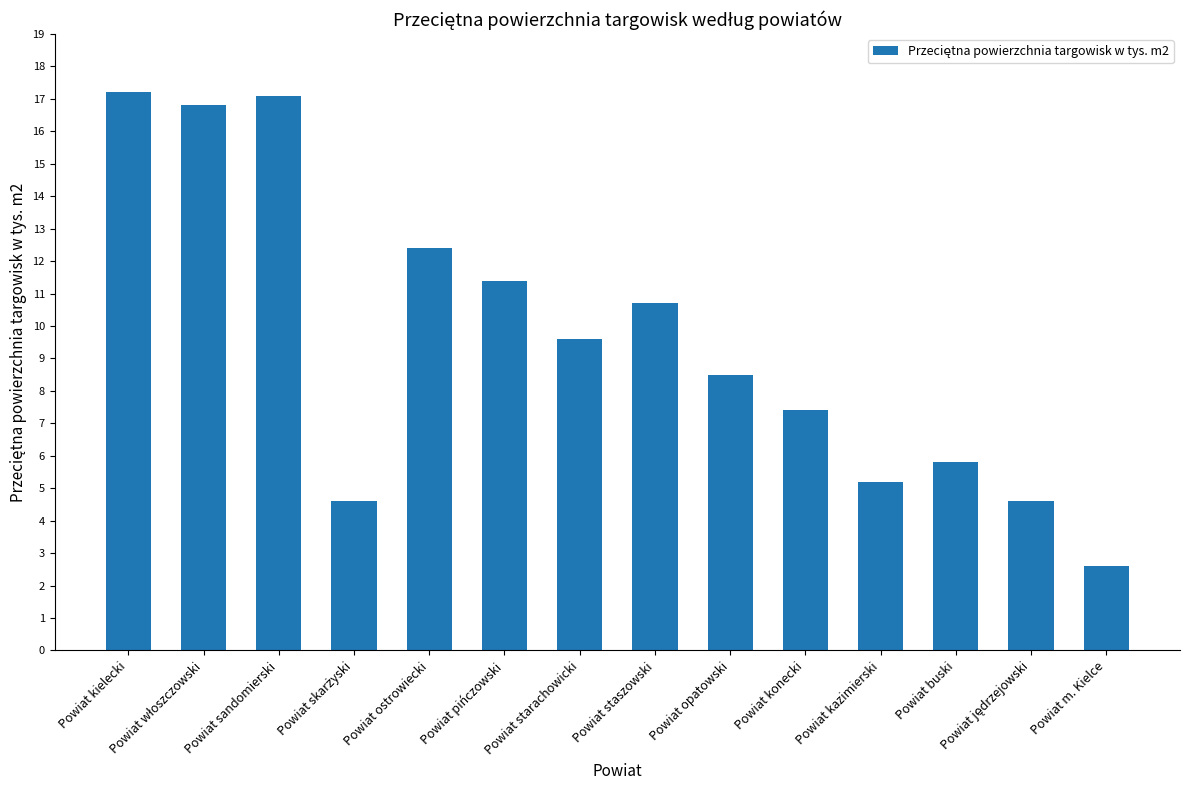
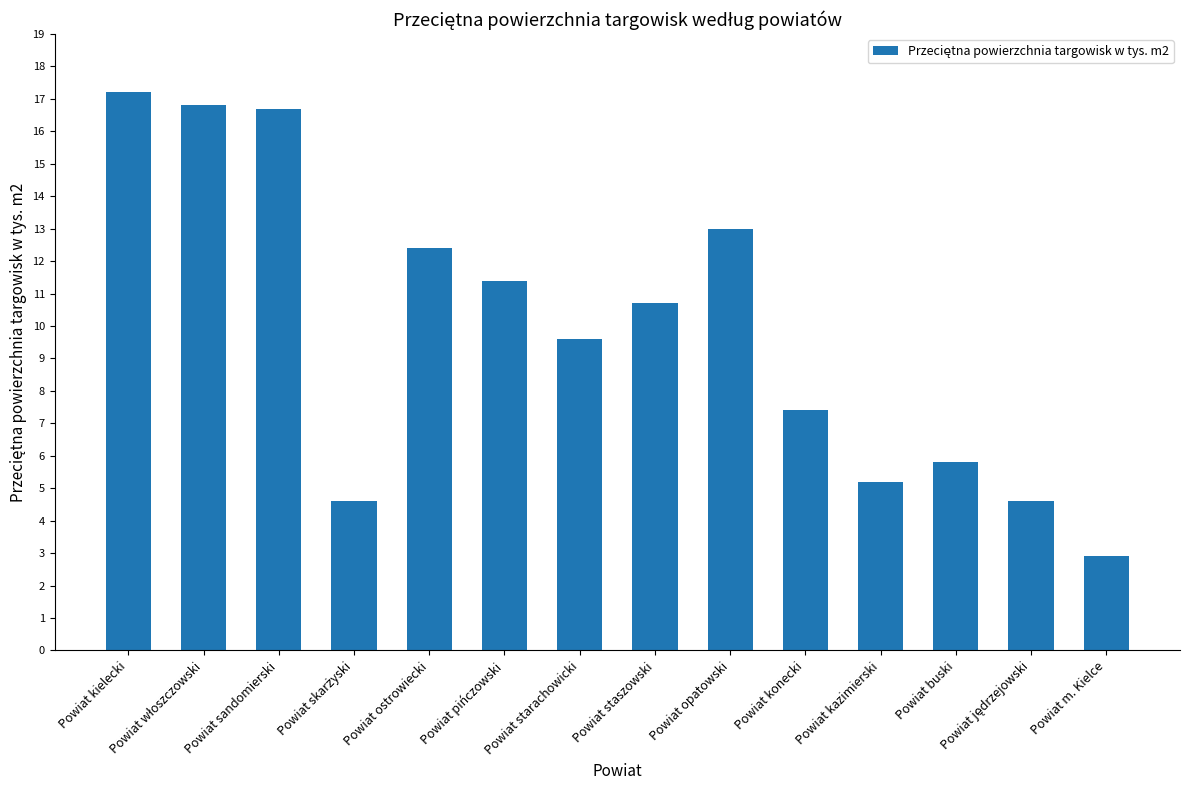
  {
    "Powiat kielecki": 17.2,
    "Powiat włoszczowski": 16.8,
-   "Powiat sandomierski": 17.1,
+   "Powiat sandomierski": 16.7,
    "Powiat skarżyski": 4.6,
    "Powiat ostrowiecki": 12.4,
    "Powiat pińczowski": 11.4,
    "Powiat starachowicki": 9.6,
    "Powiat staszowski": 10.7,
-   "Powiat opatowski": 8.5,
+   "Powiat opatowski": 13.0,
    "Powiat konecki": 7.4,
    "Powiat kazimierski": 5.2,
    "Powiat buski": 5.8,
    "Powiat jędrzejowski": 4.6,
-   "Powiat m. Kielce": 2.6
+   "Powiat m. Kielce": 2.9
  }
